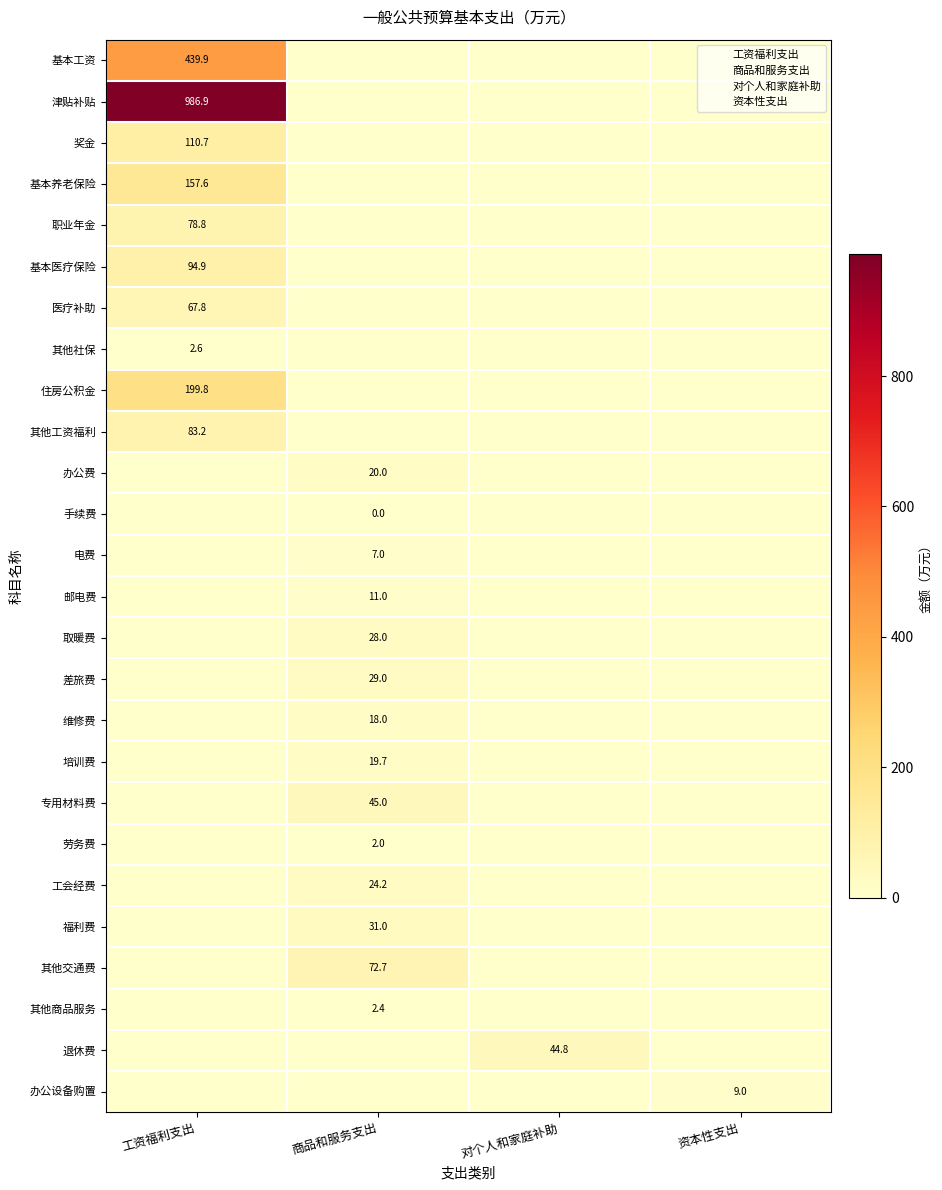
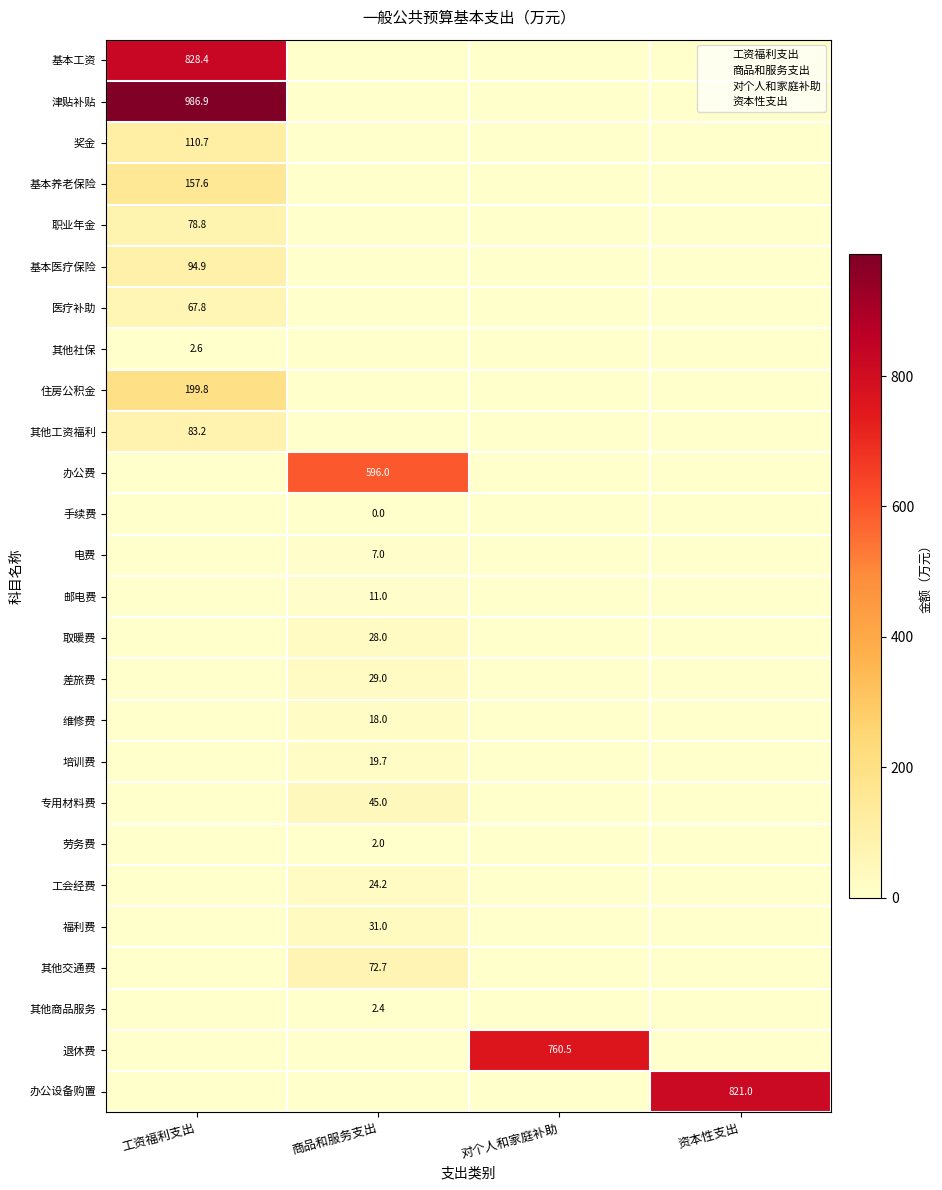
  {
    "基本工资": {
-     "工资福利支出": 439.9
+     "工资福利支出": 828.4
    },
    "津贴补贴": {
      "工资福利支出": 986.9
    },
    "奖金": {
      "工资福利支出": 110.7
    },
    "基本养老保险": {
      "工资福利支出": 157.6
    },
    "职业年金": {
      "工资福利支出": 78.8
    },
    "基本医疗保险": {
      "工资福利支出": 94.9
    },
    "医疗补助": {
      "工资福利支出": 67.8
    },
    "其他社保": {
      "工资福利支出": 2.6
    },
    "住房公积金": {
      "工资福利支出": 199.8
    },
    "其他工资福利": {
      "工资福利支出": 83.2
    },
    "办公费": {
-     "商品和服务支出": 20.0
+     "商品和服务支出": 596.0
    },
    "手续费": {
      "商品和服务支出": 0.0
    },
    "电费": {
      "商品和服务支出": 7.0
    },
    "邮电费": {
      "商品和服务支出": 11.0
    },
    "取暖费": {
      "商品和服务支出": 28.0
    },
    "差旅费": {
      "商品和服务支出": 29.0
    },
    "维修费": {
      "商品和服务支出": 18.0
    },
    "培训费": {
      "商品和服务支出": 19.7
    },
    "专用材料费": {
      "商品和服务支出": 45.0
    },
    "劳务费": {
      "商品和服务支出": 2.0
    },
    "工会经费": {
      "商品和服务支出": 24.2
    },
    "福利费": {
      "商品和服务支出": 31.0
    },
    "其他交通费": {
      "商品和服务支出": 72.7
    },
    "其他商品服务": {
      "商品和服务支出": 2.4
    },
    "退休费": {
-     "对个人和家庭补助": 44.8
+     "对个人和家庭补助": 760.5
    },
    "办公设备购置": {
-     "资本性支出": 9.0
+     "资本性支出": 821.0
    }
  }
